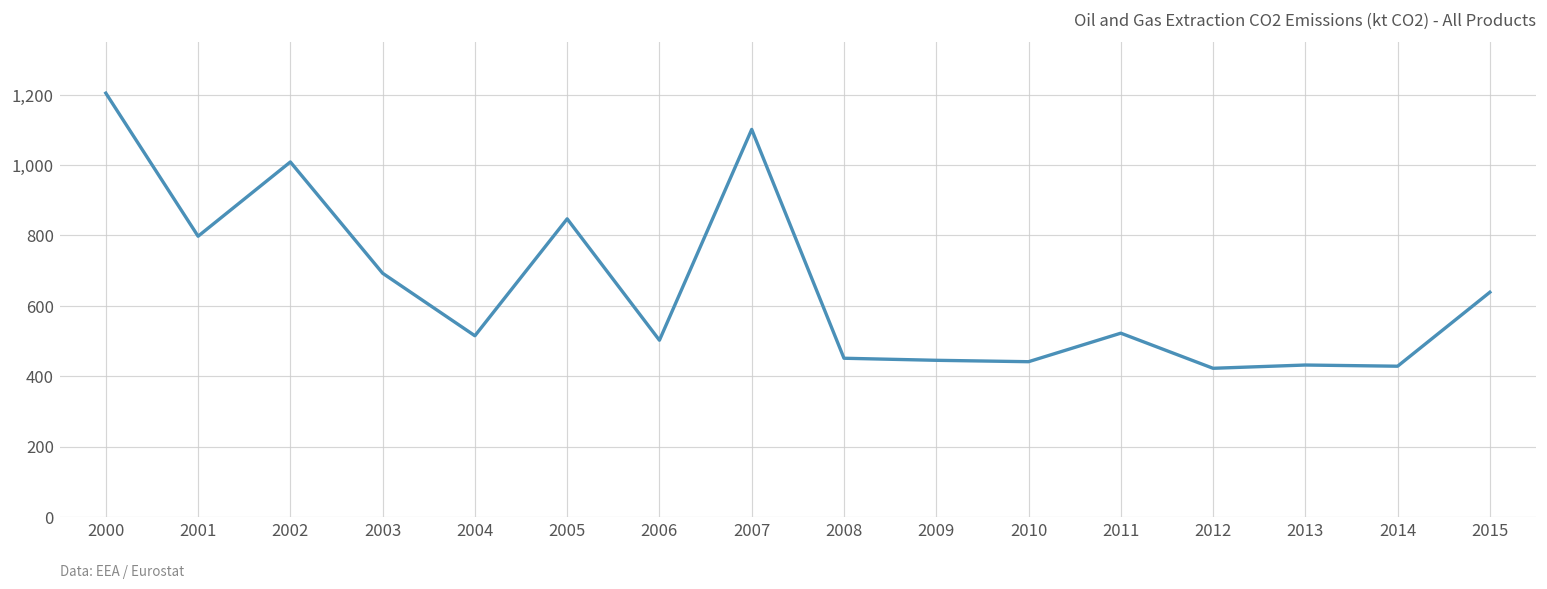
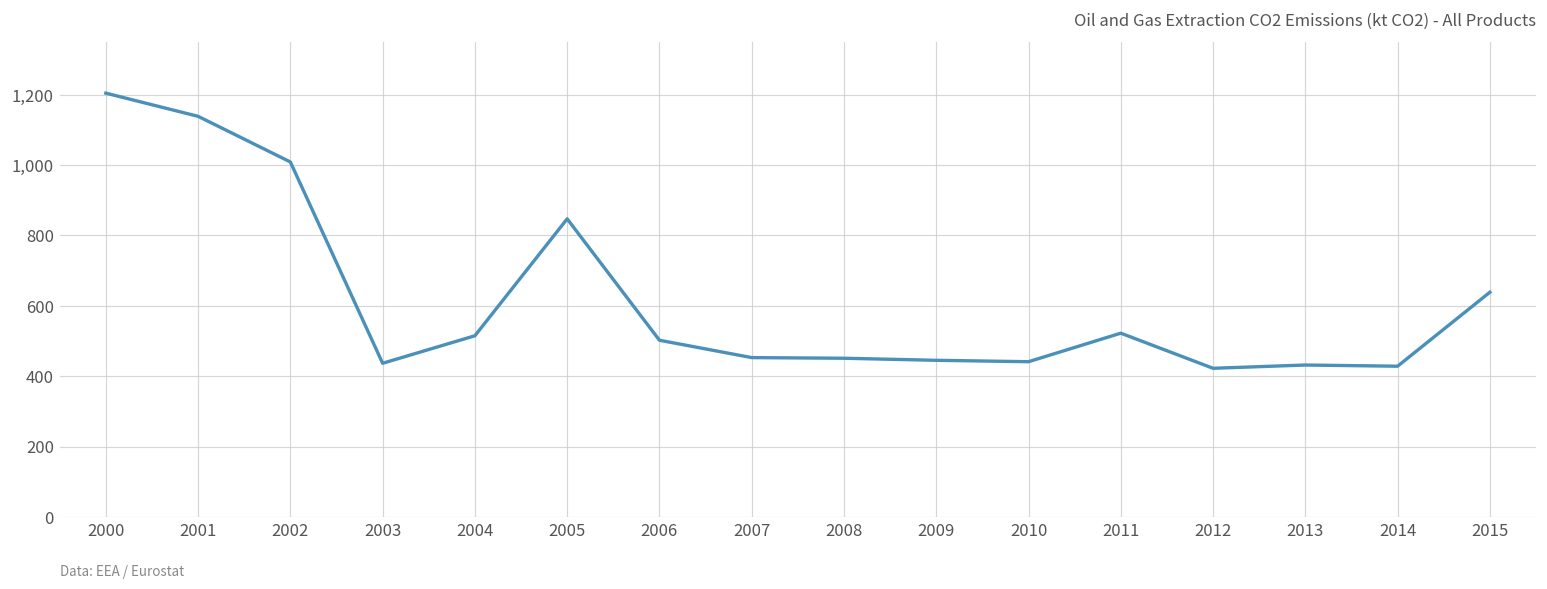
  {
    "2000": "1,200",
-   "2001": "800",
+   "2001": "1,140",
    "2002": "1,010",
-   "2003": "690",
+   "2003": "440",
    "2004": "510",
    "2005": "850",
    "2006": "500",
-   "2007": "1,100",
+   "2007": "450",
    "2008": "450",
    "2009": "450",
    "2010": "440",
    "2011": "520",
    "2012": "420",
    "2013": "430",
    "2014": "430",
    "2015": "640"
  }
